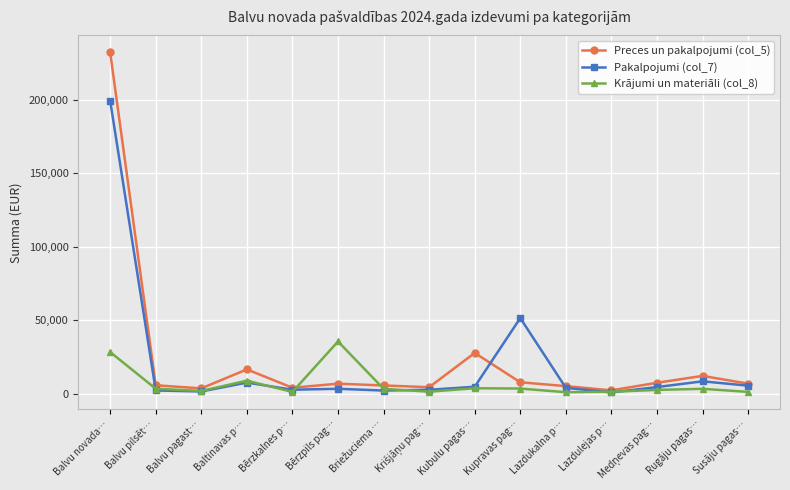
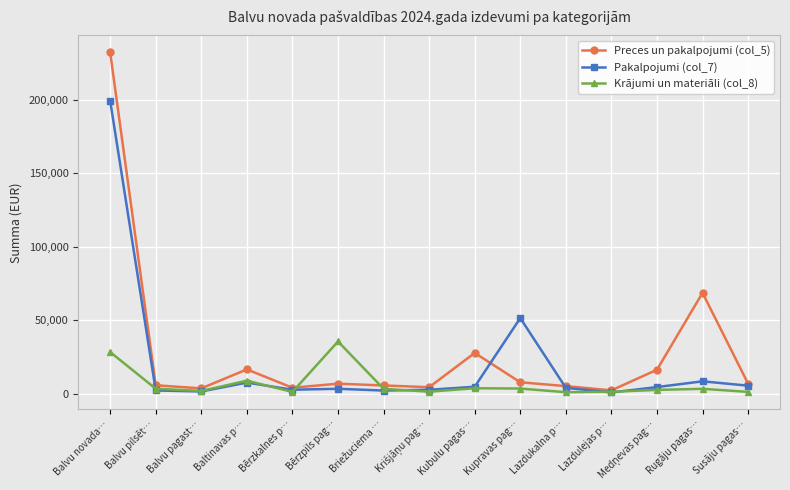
  {
    "Preces un pakalpojumi (col_5)": {
      "Balvu novada…": "232,000",
      "Balvu pilsēt…": "6,000",
      "Balvu pagast…": "4,000",
      "Baltinavas p…": "17,000",
      "Bērzpils pag…": "7,000",
      "Briežuciema …": "6,000",
      "Krišjāņu pag…": "5,000",
      "Kubulu pagas…": "28,000",
      "Kupravas pag…": "8,000",
-     "Medņevas pag…": "8,000",
-     "Rugāju pagas…": "12,000"
+     "Medņevas pag…": "16,000",
+     "Rugāju pagas…": "69,000"
    },
    "Pakalpojumi (col_7)": {
      "Balvu novada…": "199,000",
      "Bērzpils pag…": "3,000",
      "Kupravas pag…": "52,000",
      "Medņevas pag…": "5,000",
      "Rugāju pagas…": "9,000"
    },
    "Krājumi un materiāli (col_8)": {
      "Balvu novada…": "28,000",
      "Bērzpils pag…": "36,000",
      "Kupravas pag…": "4,000",
      "Lazdukalna p…": "1,000",
      "Medņevas pag…": "3,000",
      "Rugāju pagas…": "3,000",
      "Susāju pagas…": "1,000"
    }
  }
